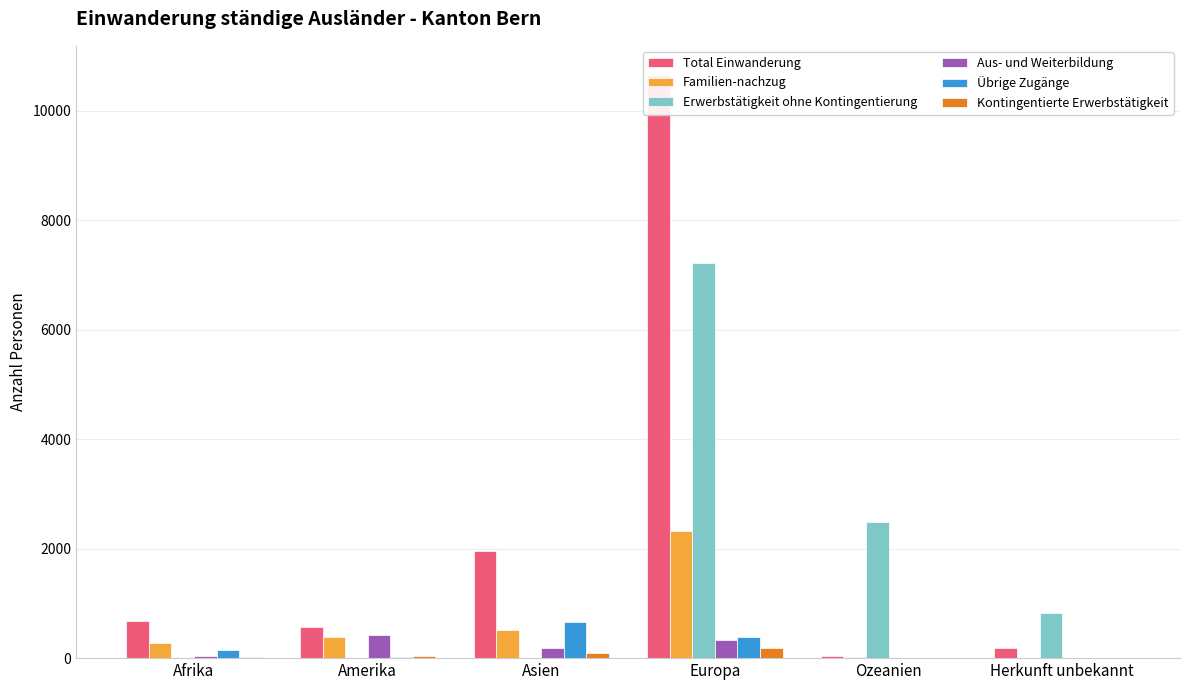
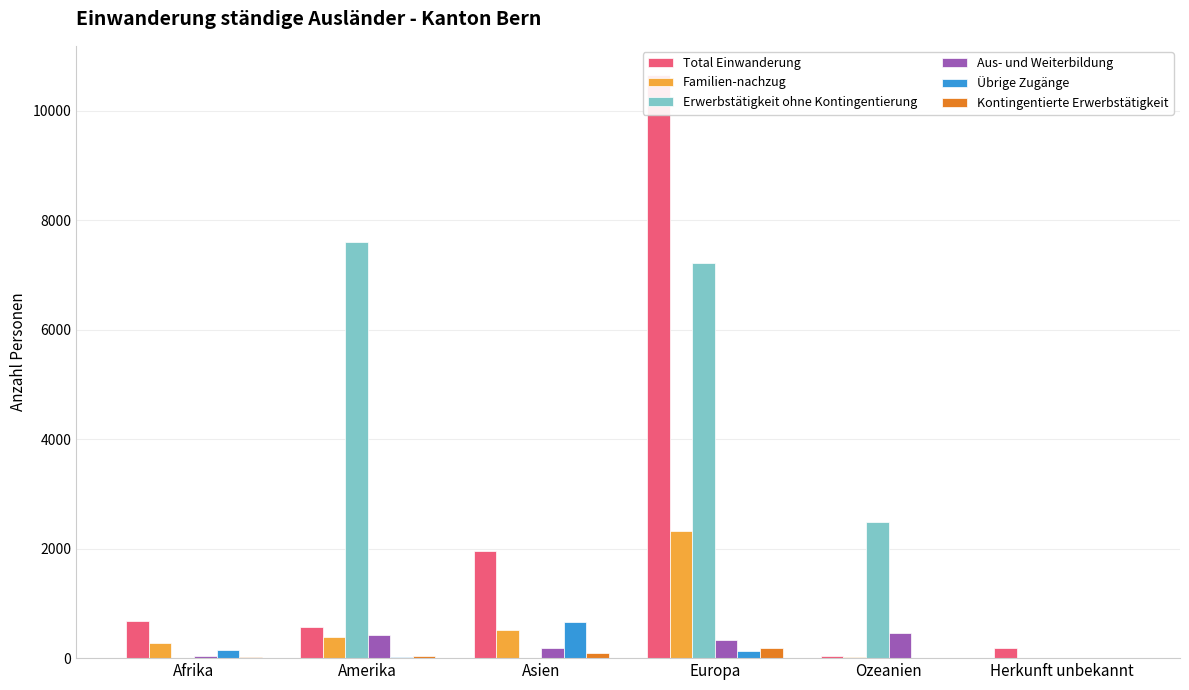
  {
    "Total Einwanderung": {
      "Afrika": 700,
      "Amerika": 600,
      "Asien": 2000,
      "Herkunft unbekannt": 200
    },
    "Erwerbstätigkeit ohne Kontingentierung": {
      "Afrika": 0,
-     "Amerika": 0,
+     "Amerika": 7600,
      "Europa": 7200,
      "Ozeanien": 2500,
-     "Herkunft unbekannt": 800
+     "Herkunft unbekannt": 0
    },
    "Aus- und Weiterbildung": {
      "Amerika": 400,
      "Asien": 200,
      "Europa": 300,
-     "Ozeanien": 0,
+     "Ozeanien": 500,
      "Herkunft unbekannt": 0
    },
    "Übrige Zugänge": {
      "Afrika": 100,
      "Asien": 700,
-     "Europa": 400
+     "Europa": 100
    }
  }
